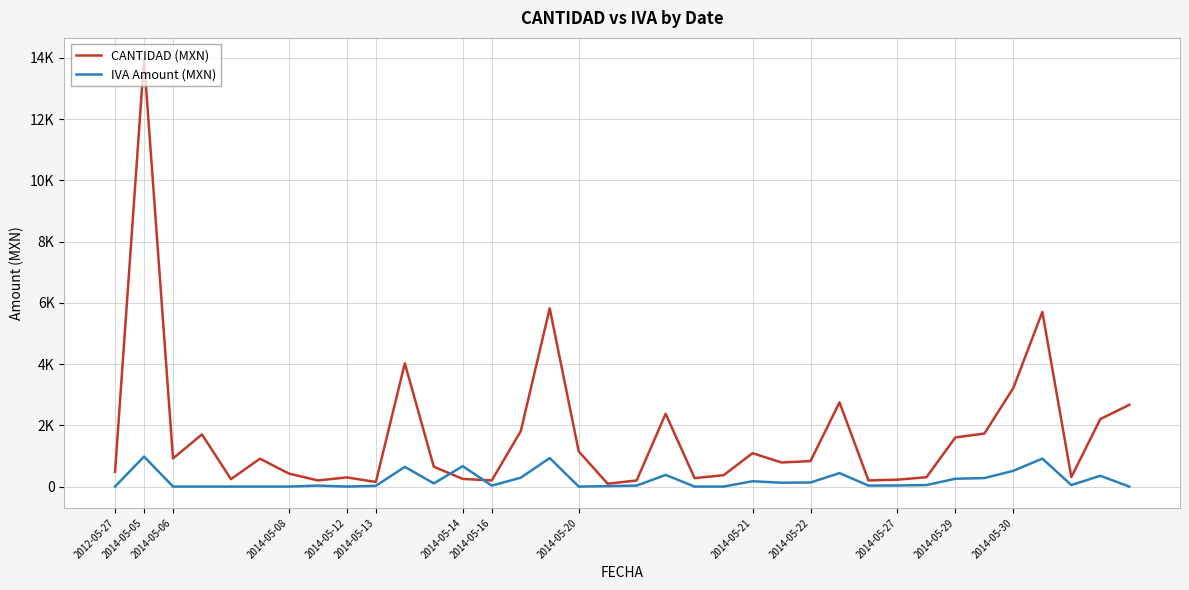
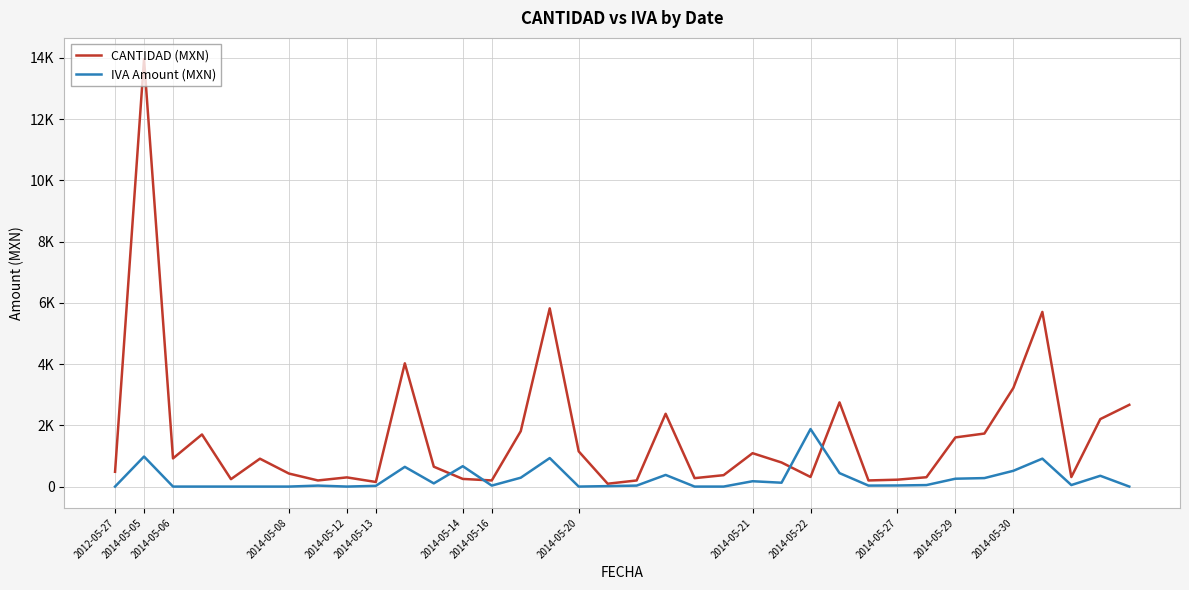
  {
    "CANTIDAD (MXN)": {
      "2014-05-14": 200,
-     "2014-05-22": 800
+     "2014-05-22": 300
    },
    "IVA Amount (MXN)": {
      "2014-05-05": 1000,
      "2014-05-14": 700,
-     "2014-05-22": 100
+     "2014-05-22": 1900
    }
  }
